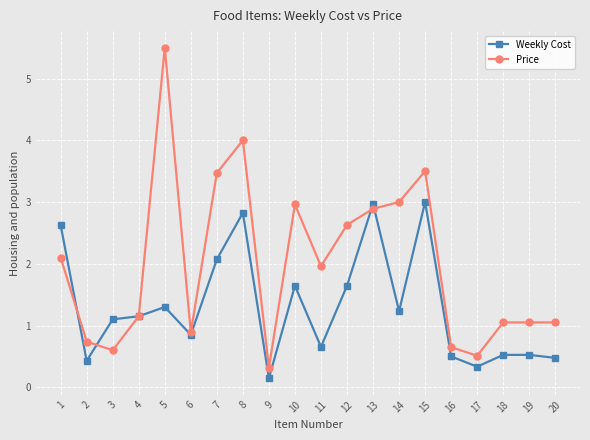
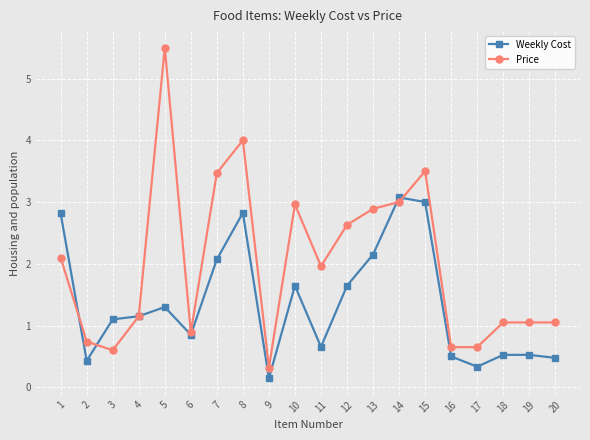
  {
    "Weekly Cost": {
-     "1": 2.6,
+     "1": 2.8,
      "2": 0.4,
      "3": 1.1,
      "5": 1.3,
      "7": 2.1,
      "8": 2.8,
      "9": 0.1,
      "10": 1.6,
      "11": 0.7,
      "12": 1.6,
-     "13": 3.0,
-     "14": 1.2,
+     "13": 2.2,
+     "14": 3.1,
      "15": 3.0,
      "16": 0.5,
      "17": 0.3,
      "18": 0.5,
      "19": 0.5,
      "20": 0.5
    },
    "Price": {
      "1": 2.1,
      "2": 0.7,
      "3": 0.6,
      "5": 5.5,
      "7": 3.5,
      "8": 4.0,
      "9": 0.3,
      "10": 3.0,
      "11": 2.0,
      "12": 2.6,
      "13": 2.9,
      "14": 3.0,
      "15": 3.5,
      "16": 0.7,
-     "17": 0.5,
+     "17": 0.7,
      "18": 1.1,
      "19": 1.1,
      "20": 1.1
    }
  }
